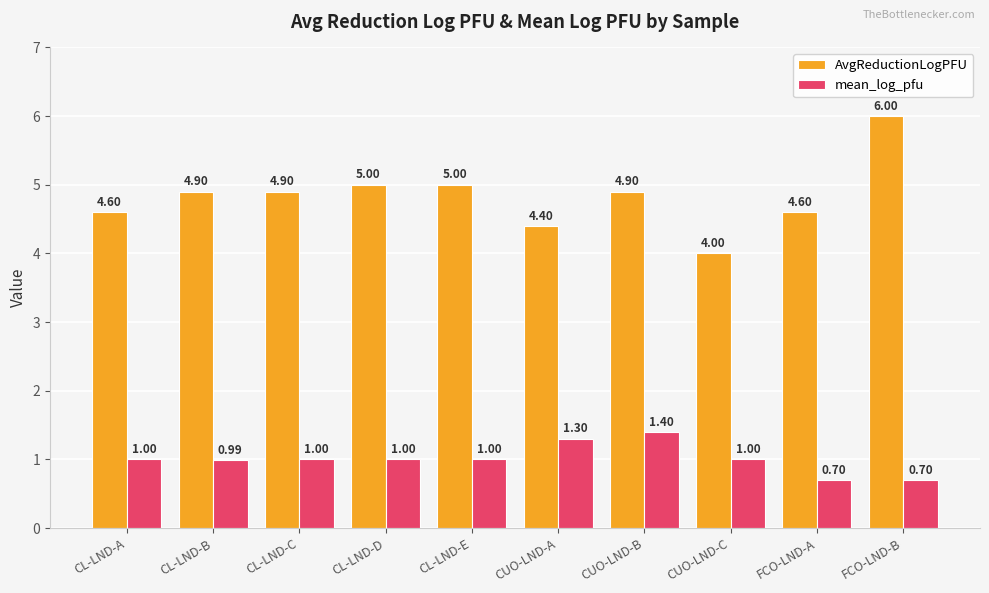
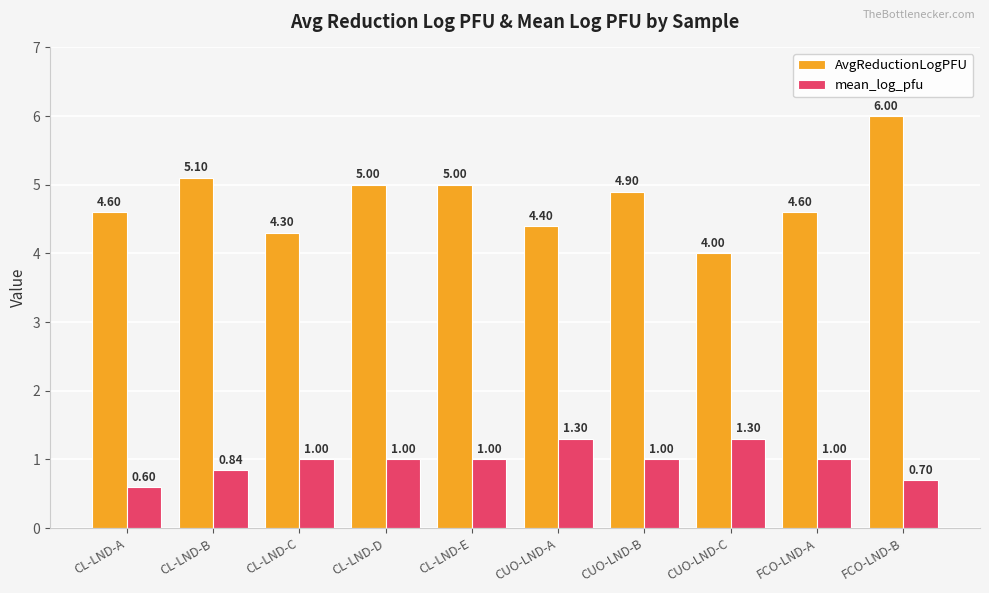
  {
    "AvgReductionLogPFU": {
      "CL-LND-A": 4.60,
-     "CL-LND-B": 4.90,
-     "CL-LND-C": 4.90,
+     "CL-LND-B": 5.10,
+     "CL-LND-C": 4.30,
      "CL-LND-D": 5.00,
      "CL-LND-E": 5.00,
      "CUO-LND-A": 4.40,
      "CUO-LND-B": 4.90,
      "CUO-LND-C": 4.00,
      "FCO-LND-A": 4.60,
      "FCO-LND-B": 6.00
    },
    "mean_log_pfu": {
-     "CL-LND-A": 1.00,
-     "CL-LND-B": 0.99,
+     "CL-LND-A": 0.60,
+     "CL-LND-B": 0.84,
      "CL-LND-C": 1.00,
      "CL-LND-D": 1.00,
      "CL-LND-E": 1.00,
      "CUO-LND-A": 1.30,
-     "CUO-LND-B": 1.40,
-     "CUO-LND-C": 1.00,
-     "FCO-LND-A": 0.70,
+     "CUO-LND-B": 1.00,
+     "CUO-LND-C": 1.30,
+     "FCO-LND-A": 1.00,
      "FCO-LND-B": 0.70
    }
  }
